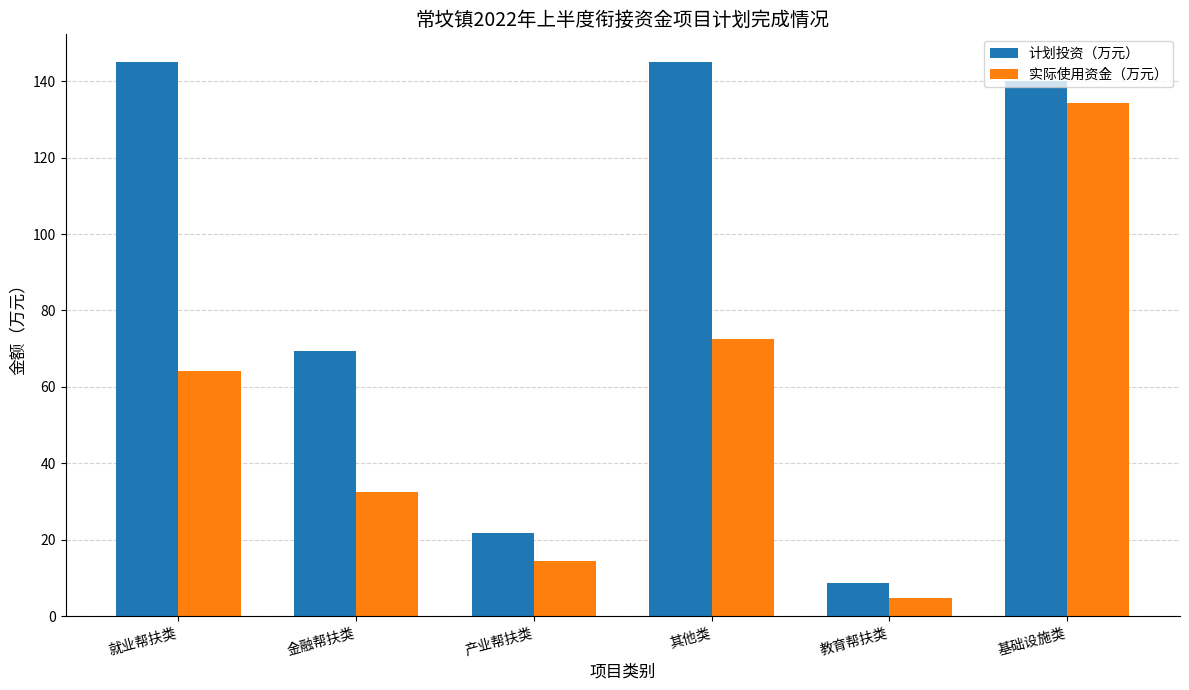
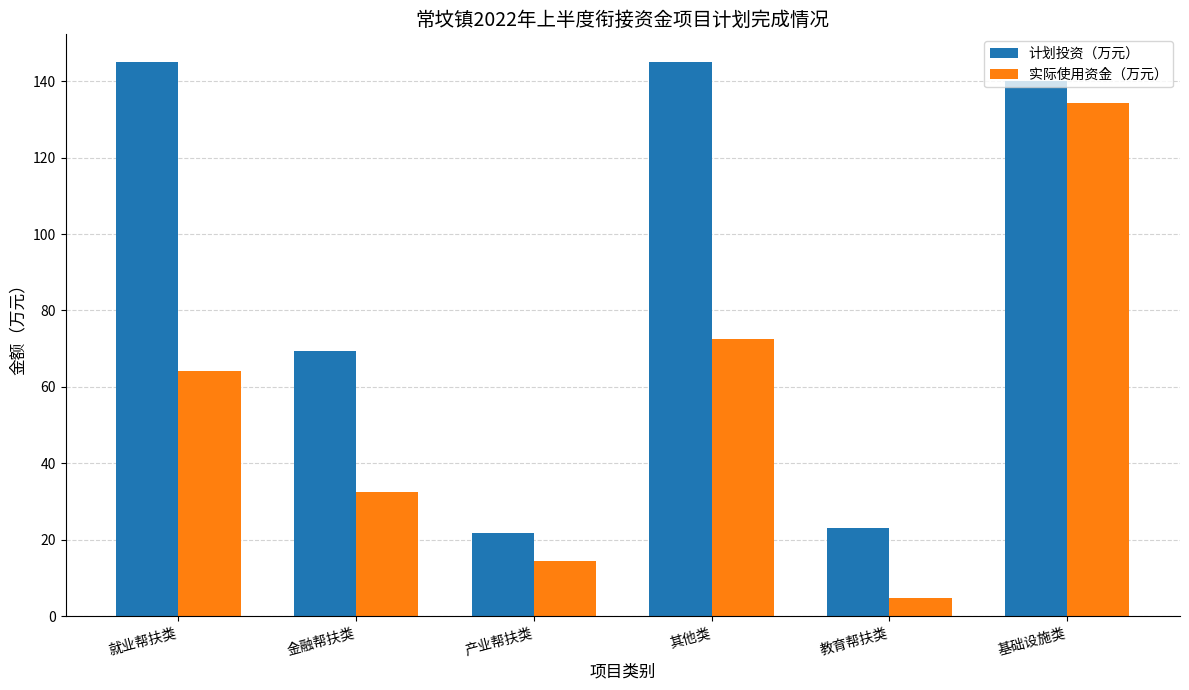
  {
    "计划投资（万元）": {
      "就业帮扶类": 145,
      "金融帮扶类": 69,
      "产业帮扶类": 22,
      "其他类": 145,
-     "教育帮扶类": 9
+     "教育帮扶类": 23
    },
    "实际使用资金（万元）": {
      "就业帮扶类": 64,
      "金融帮扶类": 33,
      "产业帮扶类": 14,
      "其他类": 73,
      "教育帮扶类": 5,
      "基础设施类": 134
    }
  }
